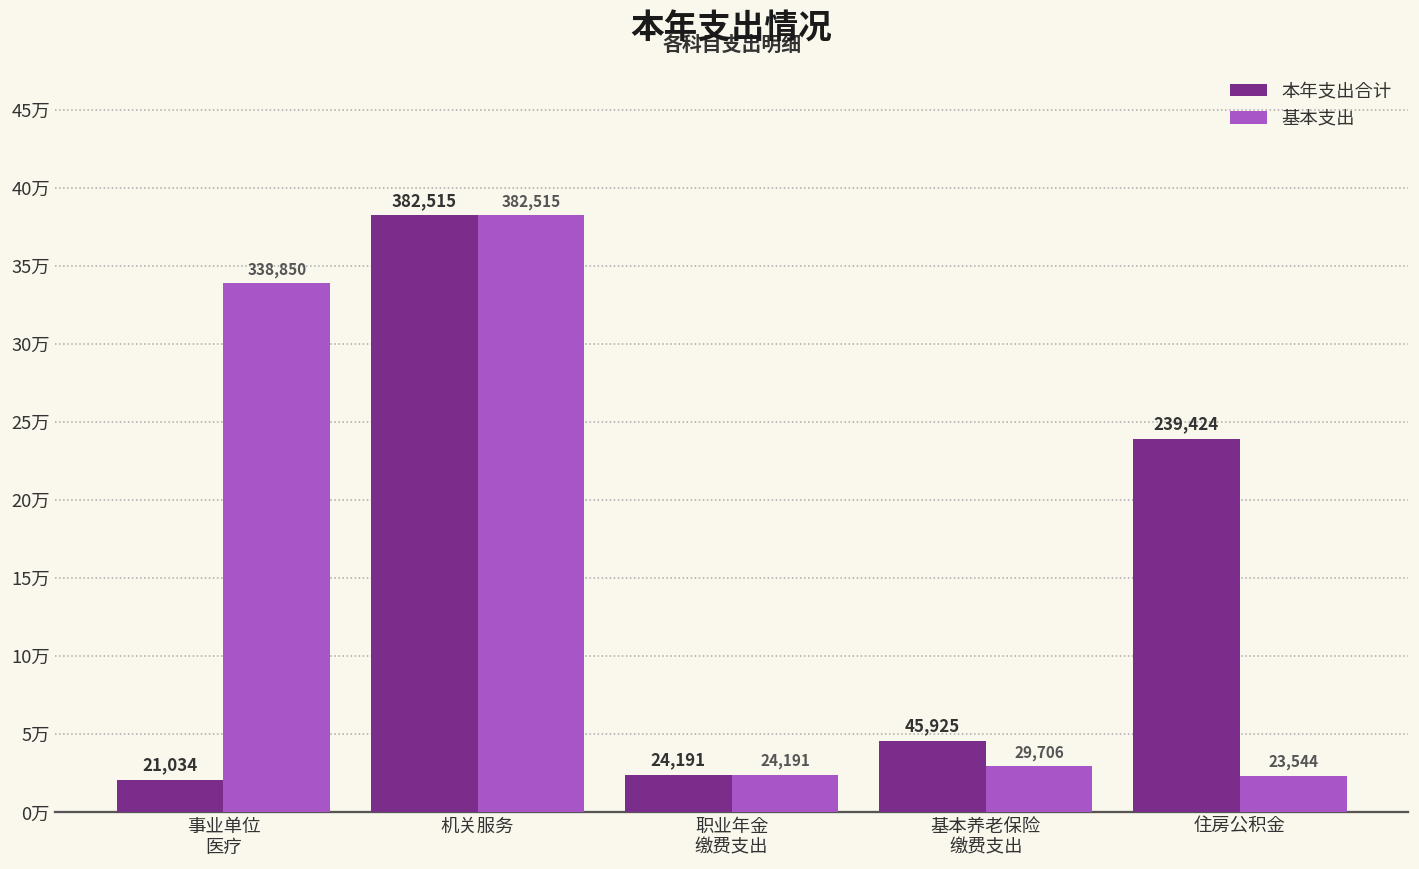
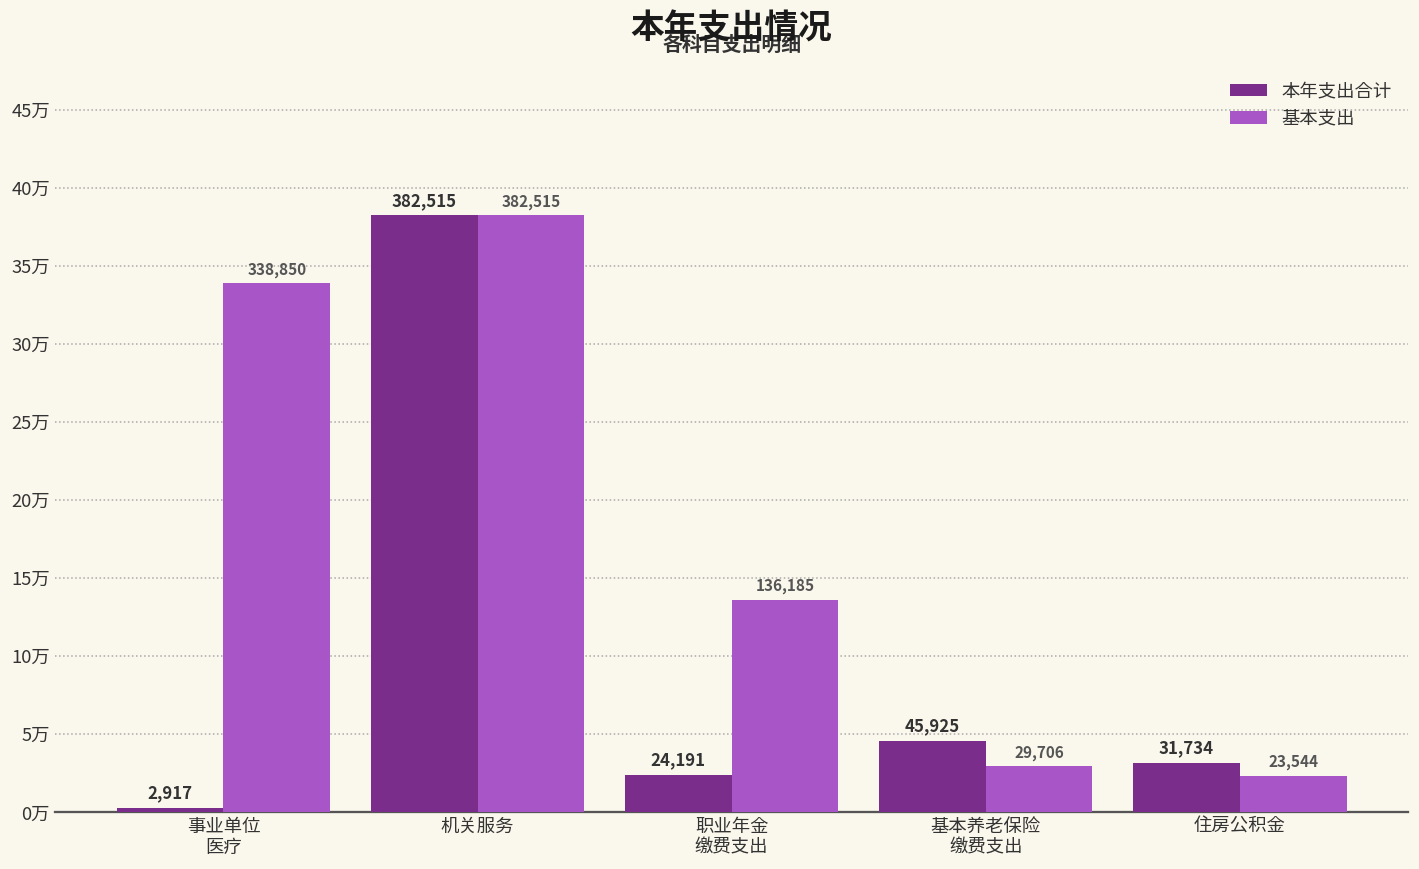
  {
    "本年支出合计": {
-     "事业单位 医疗": "21,034",
+     "事业单位 医疗": "2,917",
      "机关服务": "382,515",
      "职业年金 缴费支出": "24,191",
      "基本养老保险 缴费支出": "45,925",
-     "住房公积金": "239,424"
+     "住房公积金": "31,734"
    },
    "基本支出": {
      "事业单位 医疗": "338,850",
      "机关服务": "382,515",
-     "职业年金 缴费支出": "24,191",
+     "职业年金 缴费支出": "136,185",
      "基本养老保险 缴费支出": "29,706",
      "住房公积金": "23,544"
    }
  }
